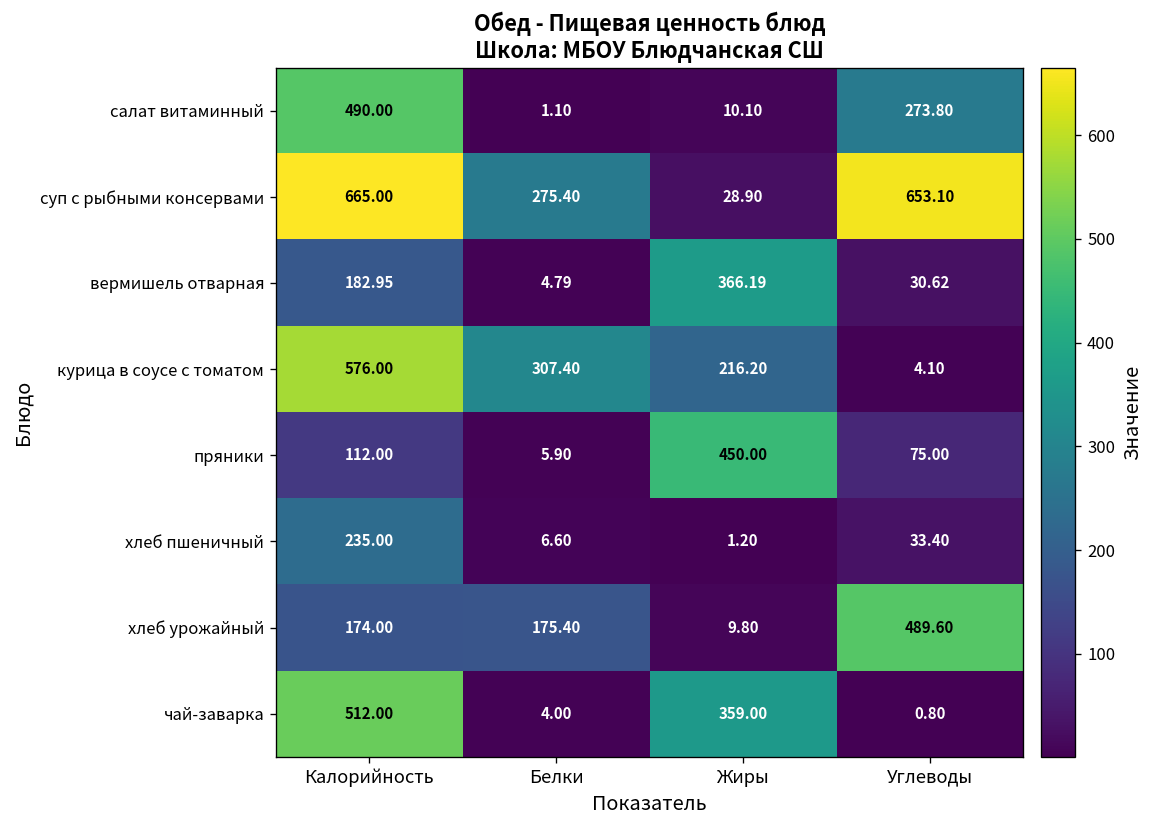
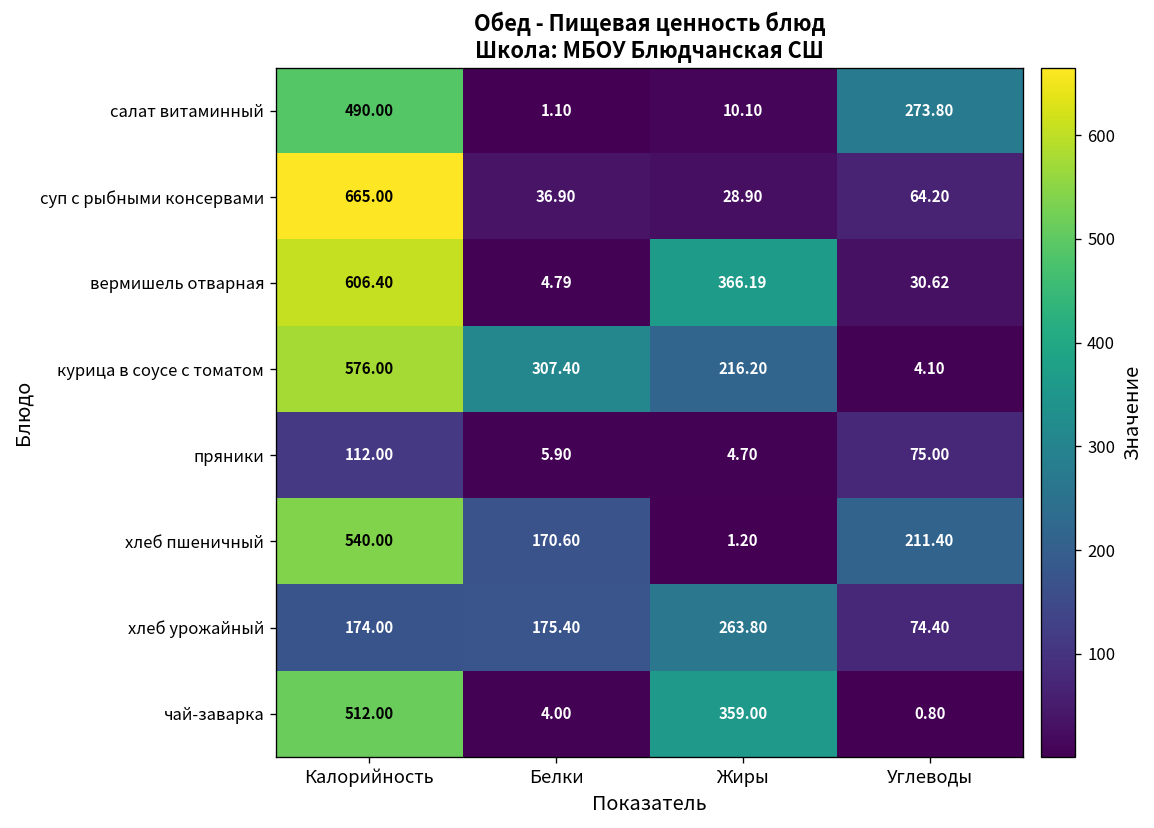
  {
    "салат витаминный": {
      "Калорийность": 490.00,
      "Белки": 1.10,
      "Жиры": 10.10,
      "Углеводы": 273.80
    },
    "суп с рыбными консервами": {
      "Калорийность": 665.00,
-     "Белки": 275.40,
+     "Белки": 36.90,
      "Жиры": 28.90,
-     "Углеводы": 653.10
+     "Углеводы": 64.20
    },
    "вермишель отварная": {
-     "Калорийность": 182.95,
+     "Калорийность": 606.40,
      "Белки": 4.79,
      "Жиры": 366.19,
      "Углеводы": 30.62
    },
    "курица в соусе с томатом": {
      "Калорийность": 576.00,
      "Белки": 307.40,
      "Жиры": 216.20,
      "Углеводы": 4.10
    },
    "пряники": {
      "Калорийность": 112.00,
      "Белки": 5.90,
-     "Жиры": 450.00,
+     "Жиры": 4.70,
      "Углеводы": 75.00
    },
    "хлеб пшеничный": {
-     "Калорийность": 235.00,
-     "Белки": 6.60,
+     "Калорийность": 540.00,
+     "Белки": 170.60,
      "Жиры": 1.20,
-     "Углеводы": 33.40
+     "Углеводы": 211.40
    },
    "хлеб урожайный": {
      "Калорийность": 174.00,
      "Белки": 175.40,
-     "Жиры": 9.80,
-     "Углеводы": 489.60
+     "Жиры": 263.80,
+     "Углеводы": 74.40
    },
    "чай-заварка": {
      "Калорийность": 512.00,
      "Белки": 4.00,
      "Жиры": 359.00,
      "Углеводы": 0.80
    }
  }
